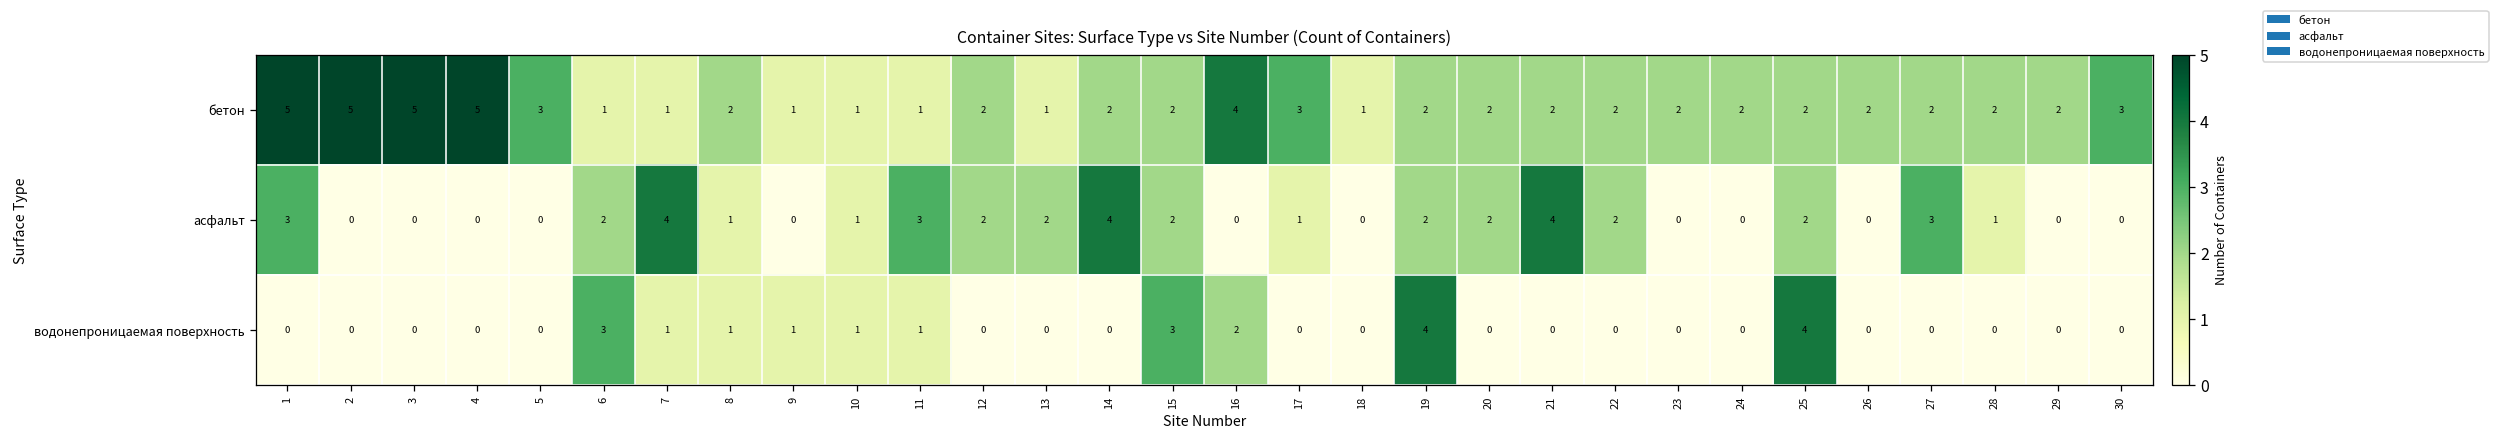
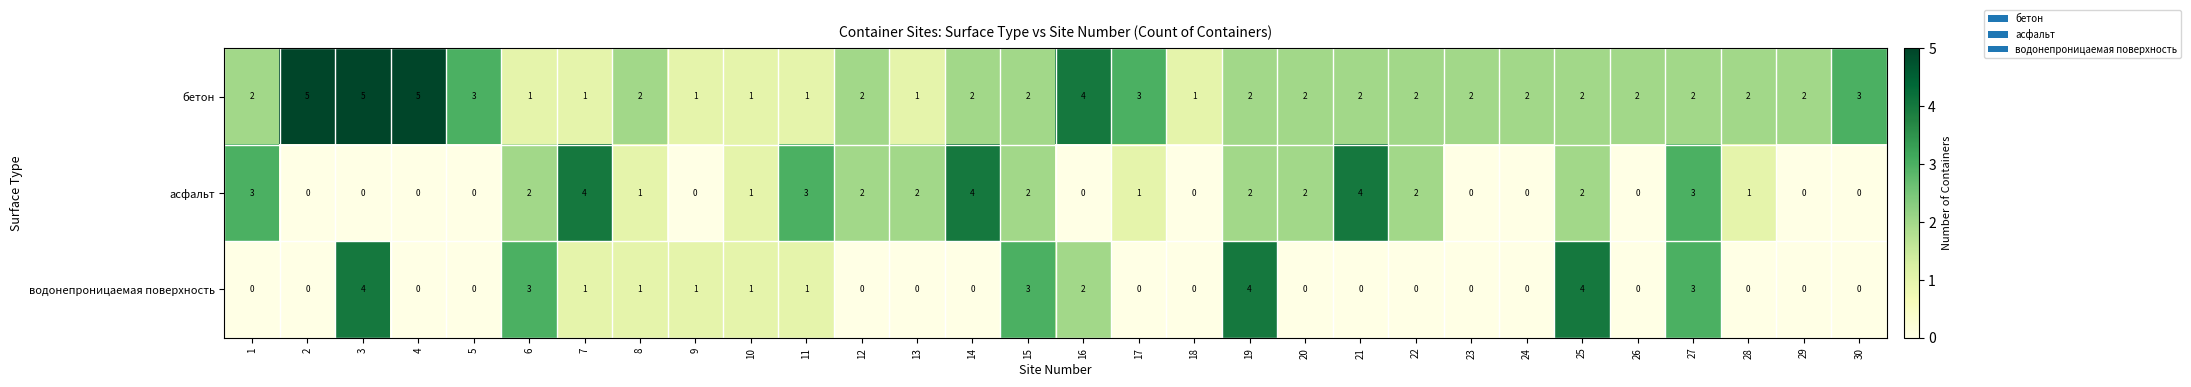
  {
    "бетон": {
-     "1": 5,
+     "1": 2,
      "2": 5,
      "3": 5,
      "4": 5,
      "5": 3,
      "6": 1,
      "7": 1,
      "8": 2,
      "9": 1,
      "10": 1,
      "11": 1,
      "12": 2,
      "13": 1,
      "14": 2,
      "15": 2,
      "16": 4,
      "17": 3,
      "18": 1,
      "19": 2,
      "20": 2,
      "21": 2,
      "22": 2,
      "23": 2,
      "24": 2,
      "25": 2,
      "26": 2,
      "27": 2,
      "28": 2,
      "29": 2,
      "30": 3
    },
    "асфальт": {
      "1": 3,
      "2": 0,
      "3": 0,
      "4": 0,
      "5": 0,
      "6": 2,
      "7": 4,
      "8": 1,
      "9": 0,
      "10": 1,
      "11": 3,
      "12": 2,
      "13": 2,
      "14": 4,
      "15": 2,
      "16": 0,
      "17": 1,
      "18": 0,
      "19": 2,
      "20": 2,
      "21": 4,
      "22": 2,
      "23": 0,
      "24": 0,
      "25": 2,
      "26": 0,
      "27": 3,
      "28": 1,
      "29": 0,
      "30": 0
    },
    "водонепроницаемая поверхность": {
      "1": 0,
      "2": 0,
-     "3": 0,
+     "3": 4,
      "4": 0,
      "5": 0,
      "6": 3,
      "7": 1,
      "8": 1,
      "9": 1,
      "10": 1,
      "11": 1,
      "12": 0,
      "13": 0,
      "14": 0,
      "15": 3,
      "16": 2,
      "17": 0,
      "18": 0,
      "19": 4,
      "20": 0,
      "21": 0,
      "22": 0,
      "23": 0,
      "24": 0,
      "25": 4,
      "26": 0,
-     "27": 0,
+     "27": 3,
      "28": 0,
      "29": 0,
      "30": 0
    }
  }
